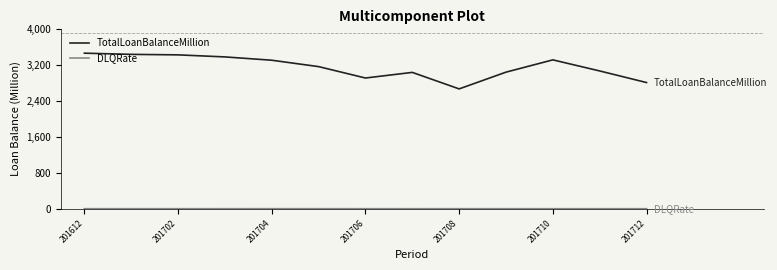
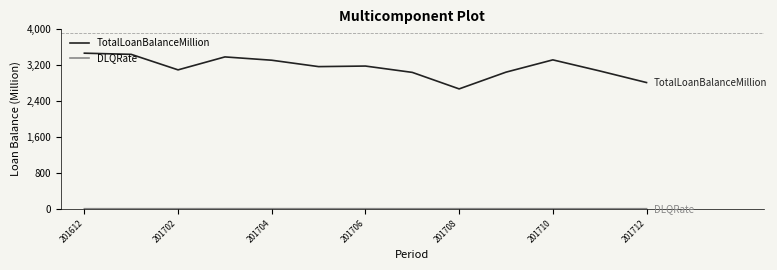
  {
    "TotalLoanBalanceMillion": {
      "201612": "3,500",
-     "201702": "3,400",
+     "201702": "3,100",
      "201704": "3,300",
-     "201706": "2,900",
+     "201706": "3,200",
      "201708": "2,700",
      "201710": "3,300",
      "201712": "2,800"
    },
    "DLQRate": {
      "201612": "0",
      "201702": "0",
      "201704": "0",
      "201706": "0",
      "201708": "0",
      "201710": "0",
      "201712": "0"
    }
  }
